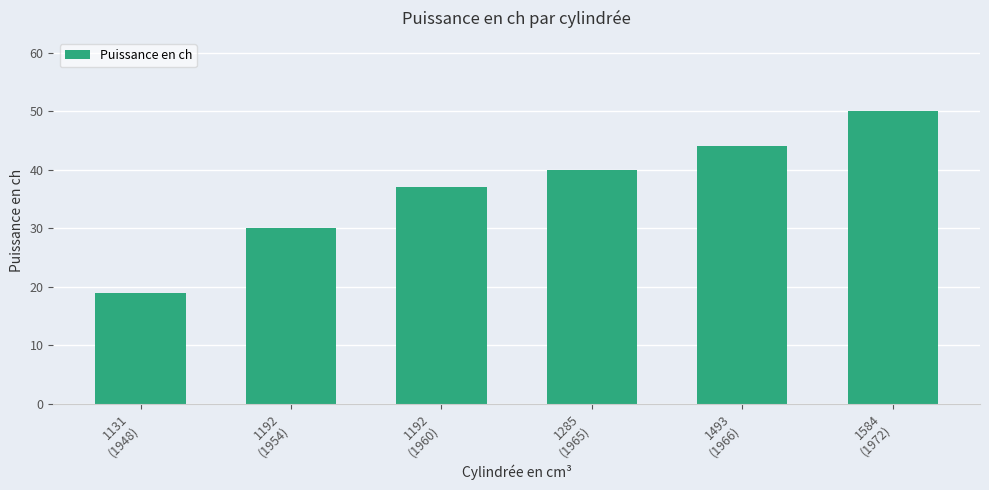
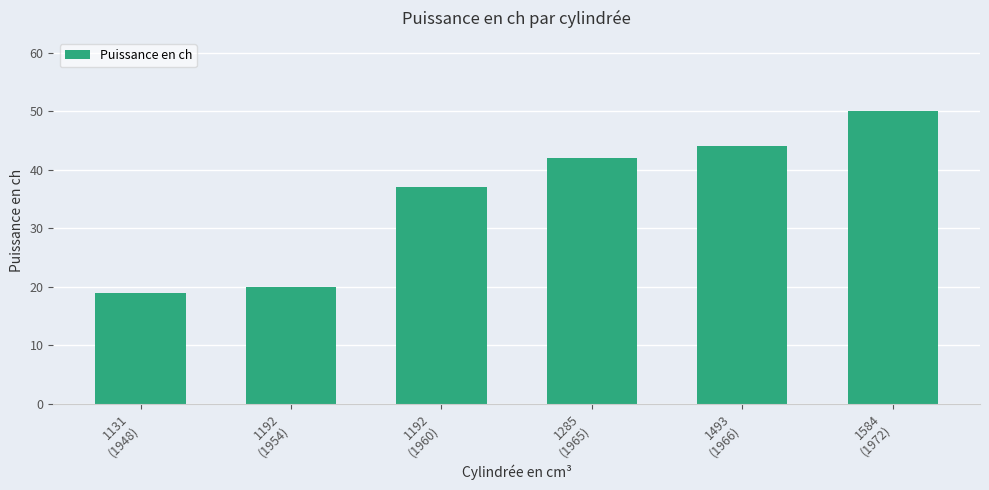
  {
    "1131 (1948)": 19,
-   "1192 (1954)": 30,
+   "1192 (1954)": 20,
    "1192 (1960)": 37,
-   "1285 (1965)": 40,
+   "1285 (1965)": 42,
    "1493 (1966)": 44,
    "1584 (1972)": 50
  }
